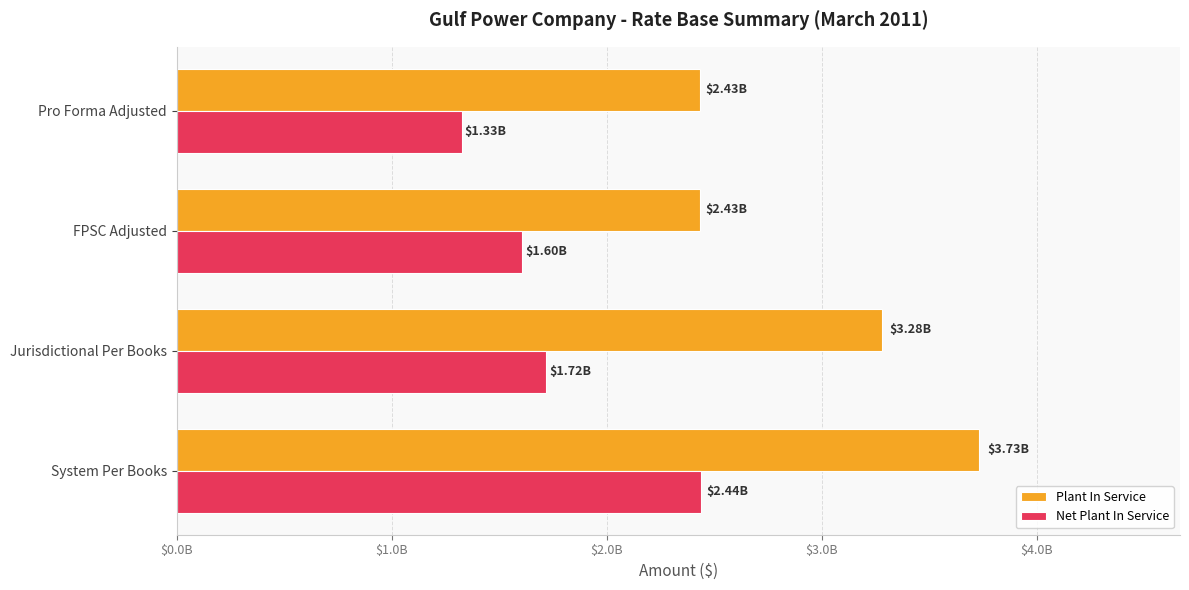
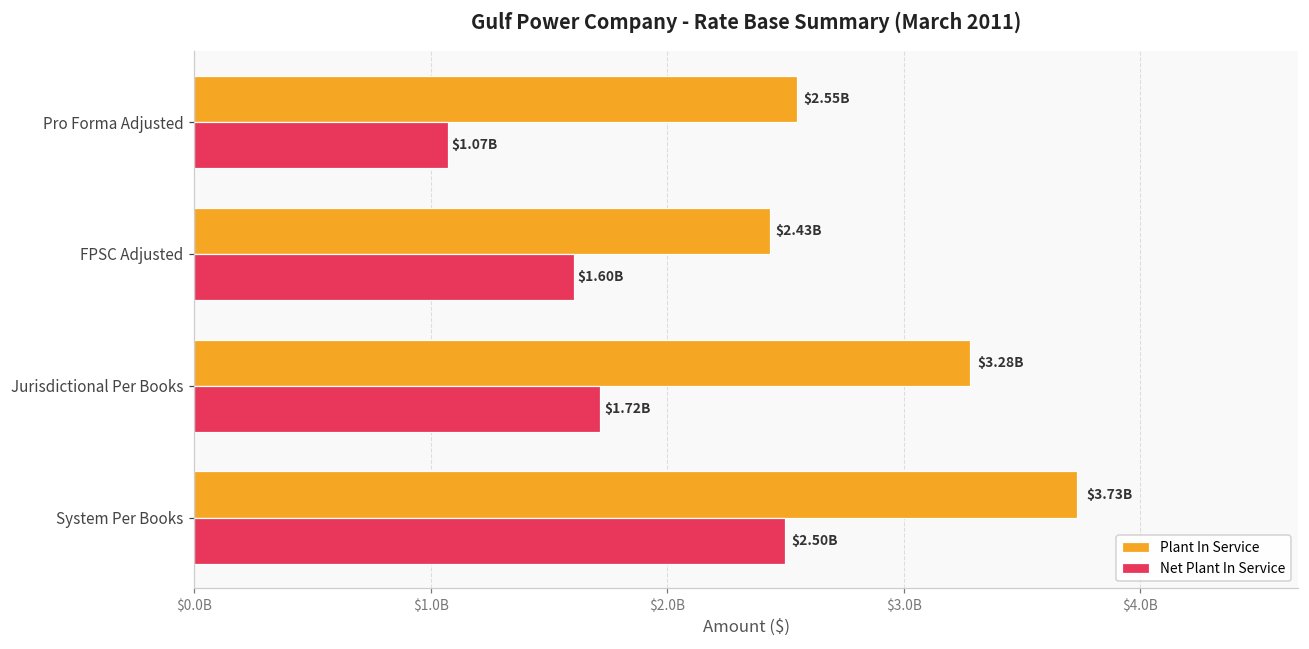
  {
    "Plant In Service": {
-     "Pro Forma Adjusted": "$2.43B",
+     "Pro Forma Adjusted": "$2.55B",
      "FPSC Adjusted": "$2.43B",
      "Jurisdictional Per Books": "$3.28B",
      "System Per Books": "$3.73B"
    },
    "Net Plant In Service": {
-     "Pro Forma Adjusted": "$1.33B",
+     "Pro Forma Adjusted": "$1.07B",
      "FPSC Adjusted": "$1.60B",
      "Jurisdictional Per Books": "$1.72B",
-     "System Per Books": "$2.44B"
+     "System Per Books": "$2.50B"
    }
  }
